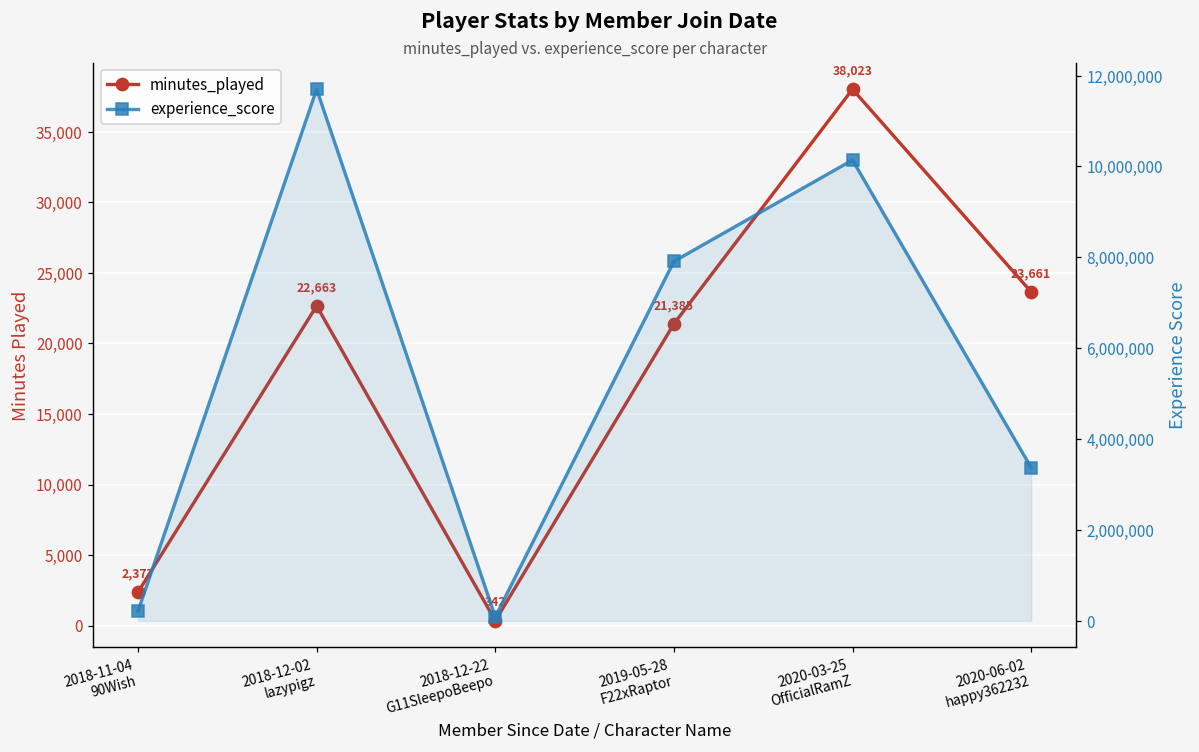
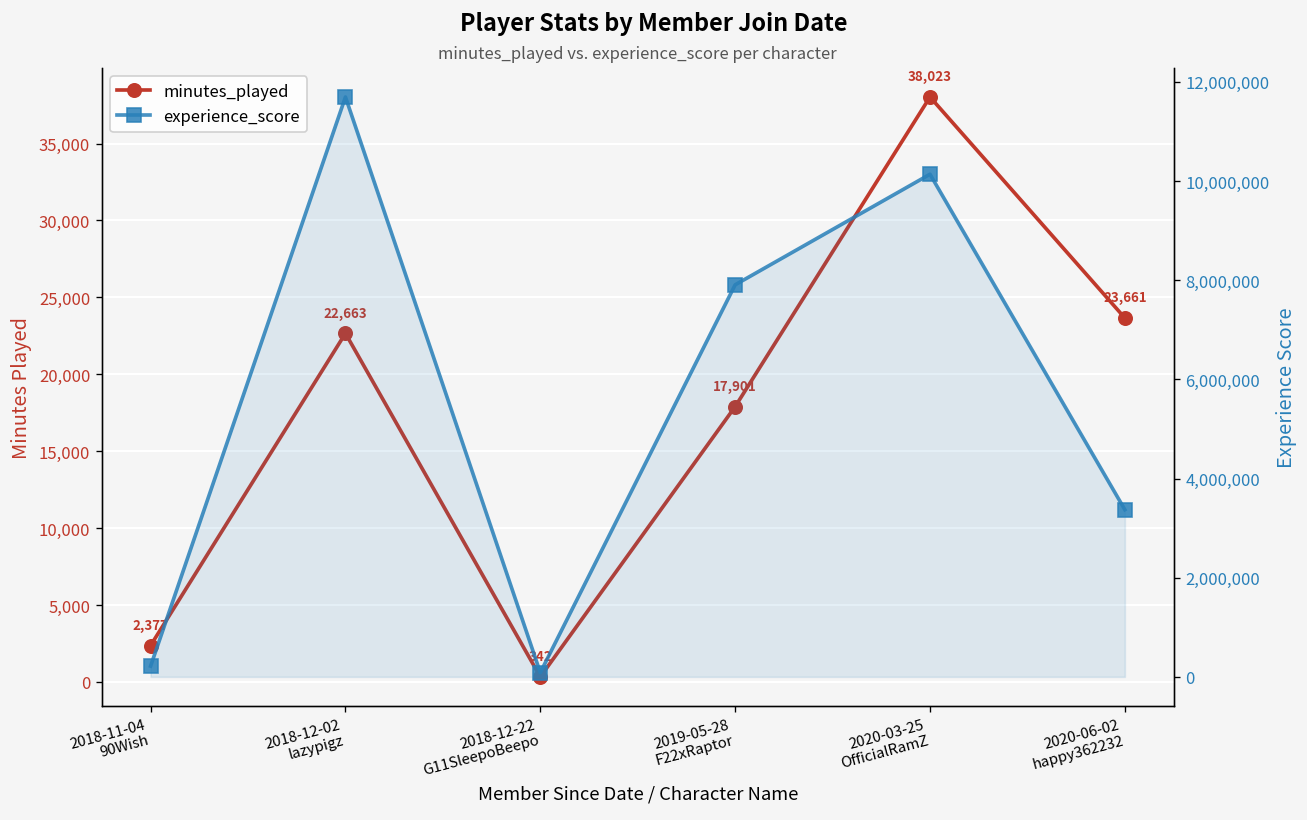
  {
    "minutes_played": {
      "2018-11-04 90Wish": "2,377",
      "2018-12-02 lazypigz": "22,663",
      "2018-12-22 G11SleepoBeepo": "342",
-     "2019-05-28 F22xRaptor": "21,385",
+     "2019-05-28 F22xRaptor": "17,901",
      "2020-03-25 OfficialRamZ": "38,023",
      "2020-06-02 happy362232": "23,661"
    }
  }
